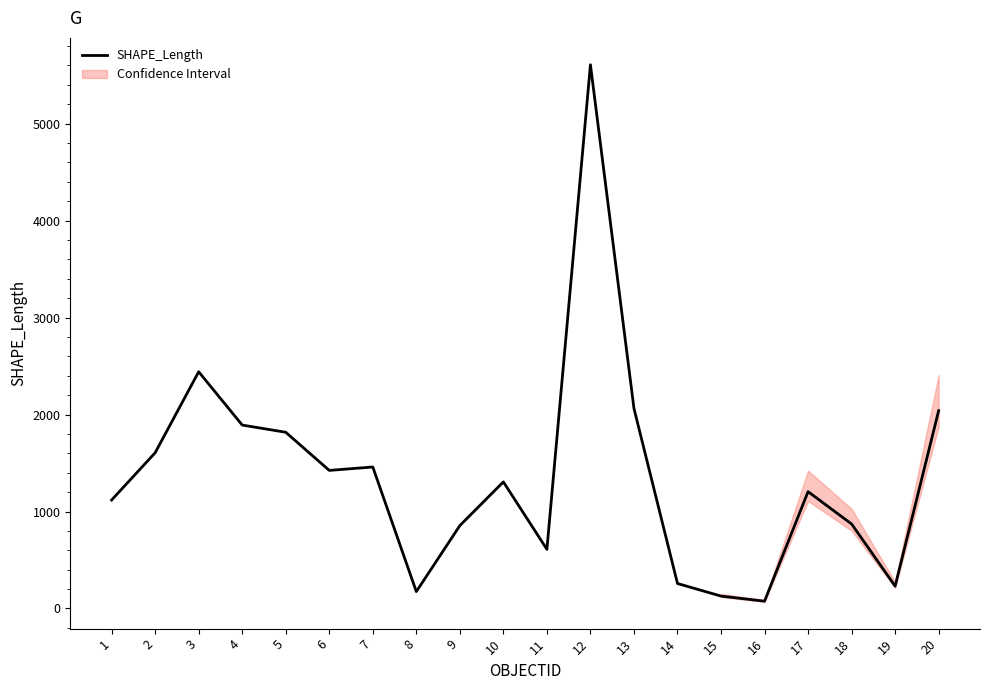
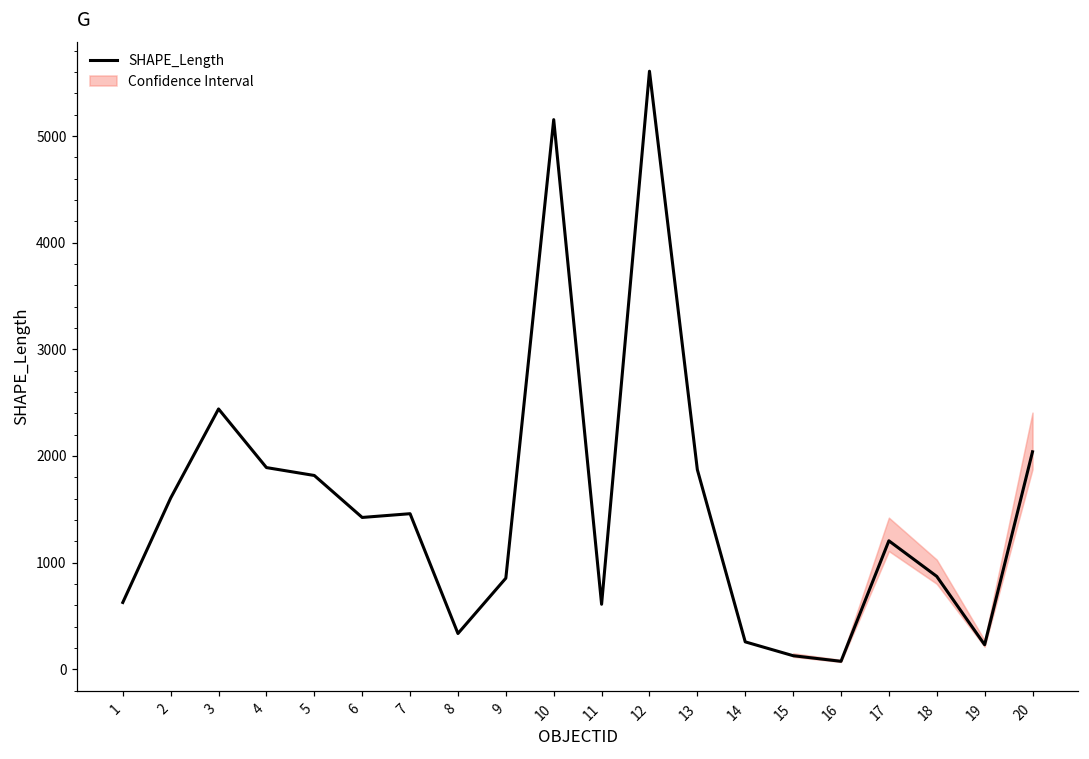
  {
    "SHAPE_Length": {
-     "1": 1100,
+     "1": 600,
      "2": 1600,
      "3": 2400,
      "4": 1900,
      "5": 1800,
      "6": 1400,
      "7": 1500,
-     "8": 200,
+     "8": 300,
      "9": 900,
-     "10": 1300,
+     "10": 5200,
      "11": 600,
      "12": 5600,
-     "13": 2100,
+     "13": 1900,
      "14": 300,
      "17": 1200,
      "18": 900,
      "19": 200,
      "20": 2000
    }
  }
